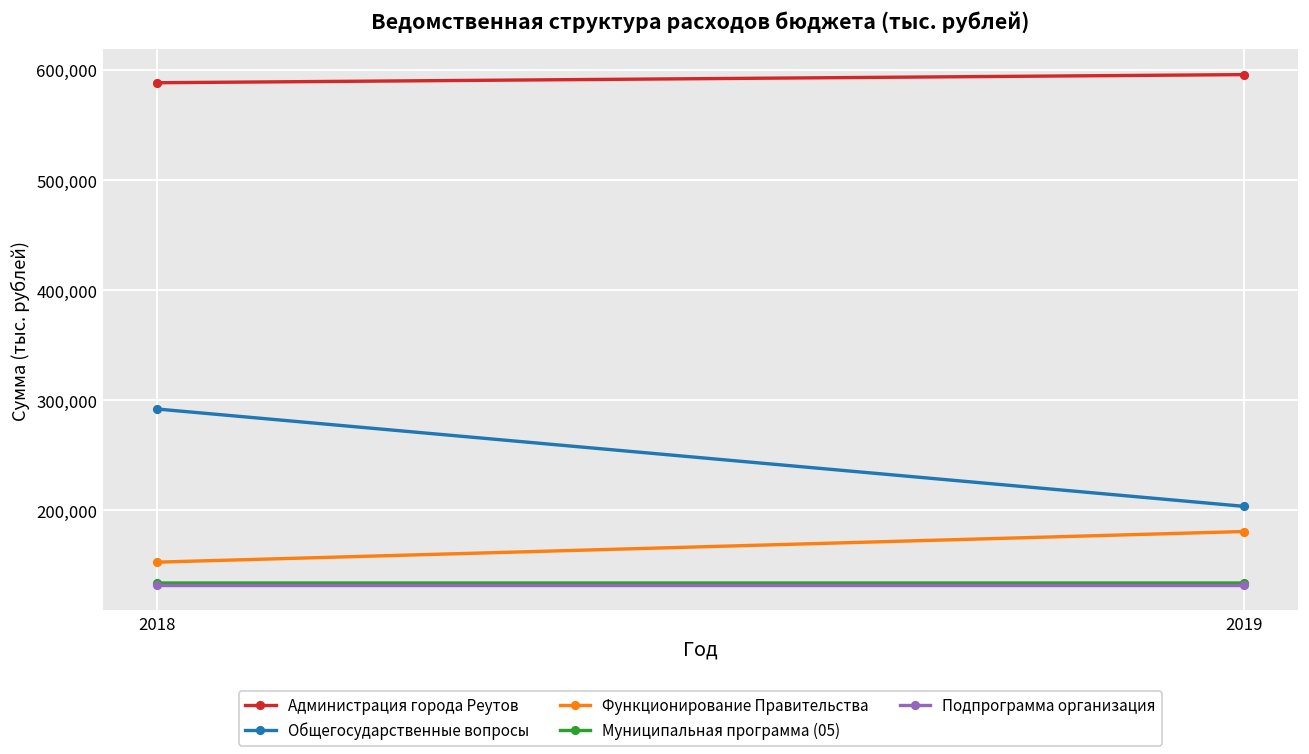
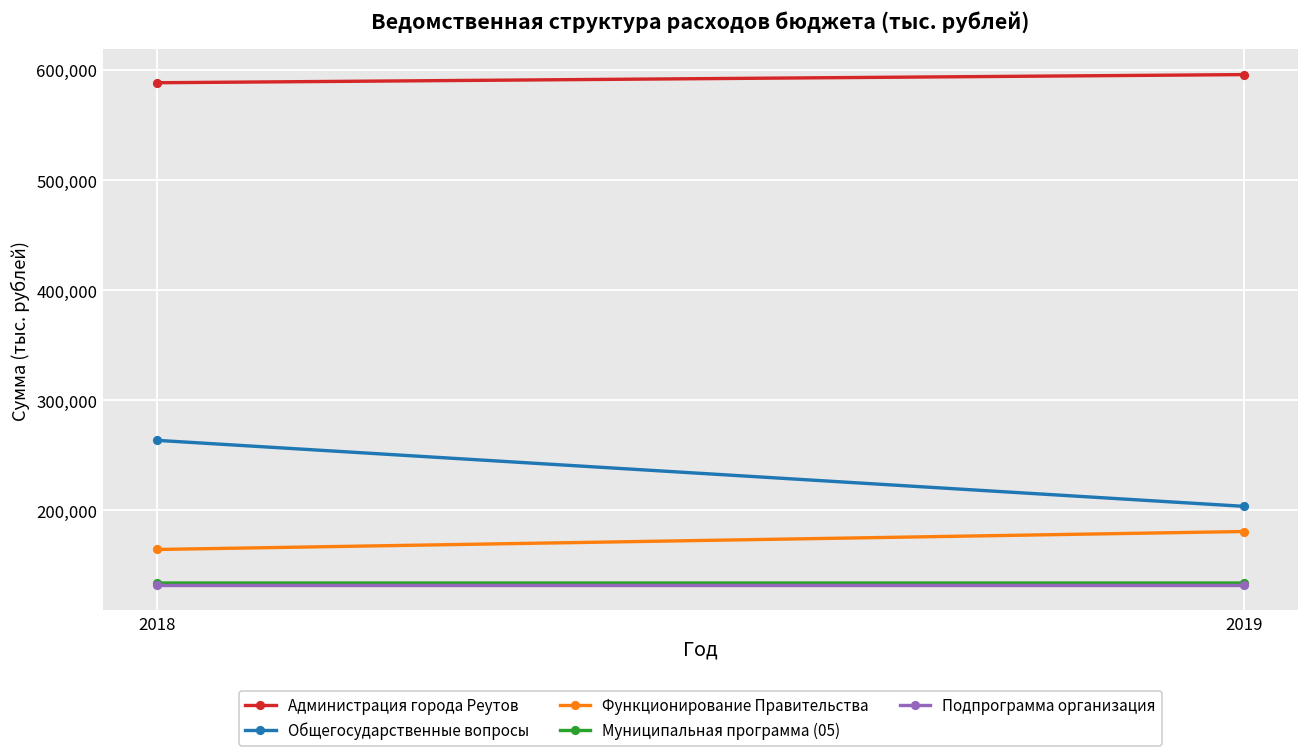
  {
    "Администрация города Реутов": {
      "2018": "588,000",
      "2019": "596,000"
    },
    "Общегосударственные вопросы": {
-     "2018": "292,000",
+     "2018": "264,000",
      "2019": "204,000"
    },
    "Функционирование Правительства": {
-     "2018": "153,000",
+     "2018": "165,000",
      "2019": "181,000"
    }
  }
